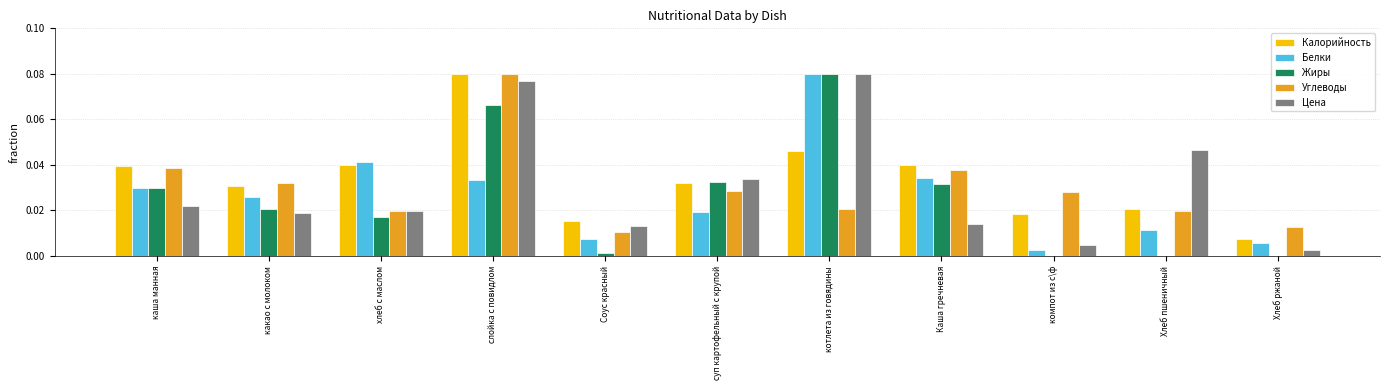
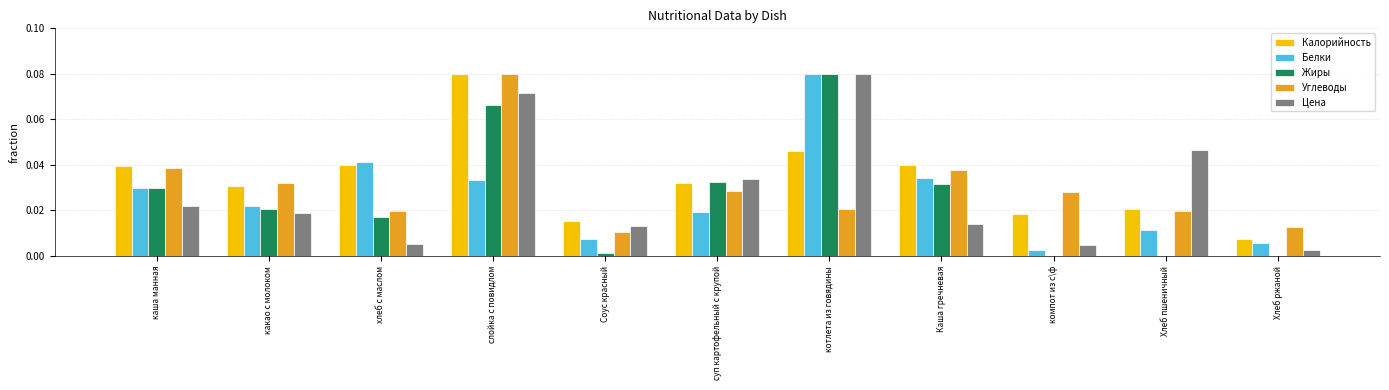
  {
    "Белки": {
      "каша манная": 0.030,
-     "какао с молоком": 0.026,
+     "какао с молоком": 0.022,
      "хлеб с маслом": 0.041,
      "слойка с повидлом": 0.033,
      "Соус красный": 0.007,
      "суп картофельный с крупой": 0.019,
      "котлета из говядины": 0.080,
      "Каша гречневая": 0.034,
      "компот из с\\ф": 0.003,
      "Хлеб пшеничный": 0.011,
      "Хлеб ржаной": 0.006
    },
    "Жиры": {
      "каша манная": 0.030,
      "какао с молоком": 0.021,
      "хлеб с маслом": 0.017,
      "слойка с повидлом": 0.066,
      "Соус красный": 0.001,
      "суп картофельный с крупой": 0.032,
      "котлета из говядины": 0.080,
      "Каша гречневая": 0.032,
      "компот из с\\ф": 0.000,
      "Хлеб пшеничный": 0.000,
      "Хлеб ржаной": 0.000
    },
    "Цена": {
      "каша манная": 0.022,
      "какао с молоком": 0.019,
-     "хлеб с маслом": 0.020,
-     "слойка с повидлом": 0.077,
+     "хлеб с маслом": 0.005,
+     "слойка с повидлом": 0.072,
      "Соус красный": 0.013,
      "суп картофельный с крупой": 0.034,
      "котлета из говядины": 0.080,
      "Каша гречневая": 0.014,
      "компот из с\\ф": 0.005,
      "Хлеб пшеничный": 0.047,
      "Хлеб ржаной": 0.003
    }
  }
